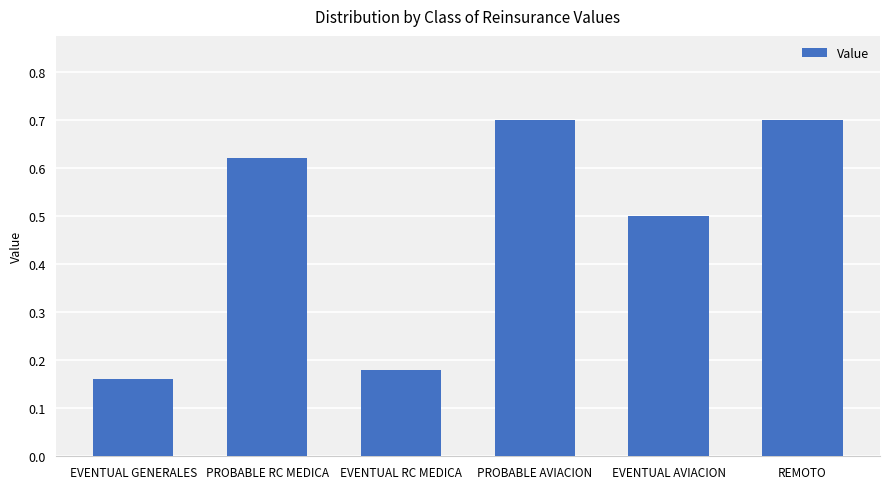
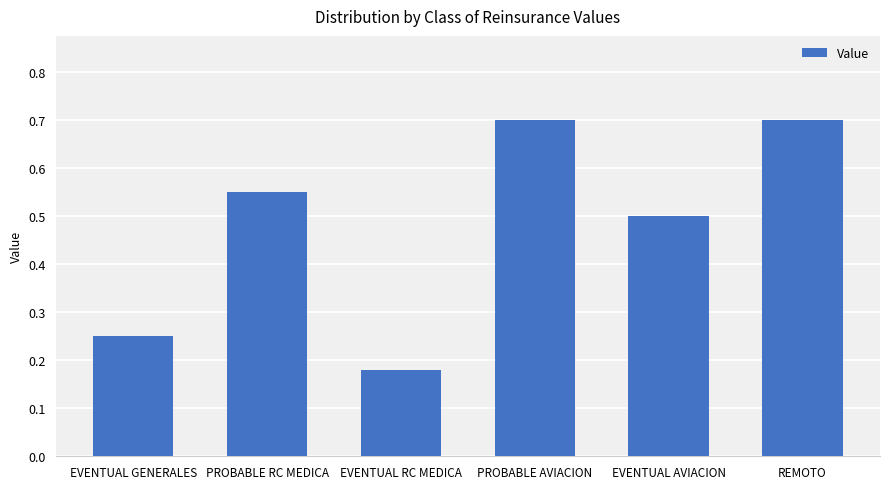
  {
-   "EVENTUAL GENERALES": 0.16,
-   "PROBABLE RC MEDICA": 0.62,
+   "EVENTUAL GENERALES": 0.25,
+   "PROBABLE RC MEDICA": 0.55,
    "EVENTUAL RC MEDICA": 0.18,
    "PROBABLE AVIACION": 0.70,
    "EVENTUAL AVIACION": 0.50,
    "REMOTO": 0.70
  }
